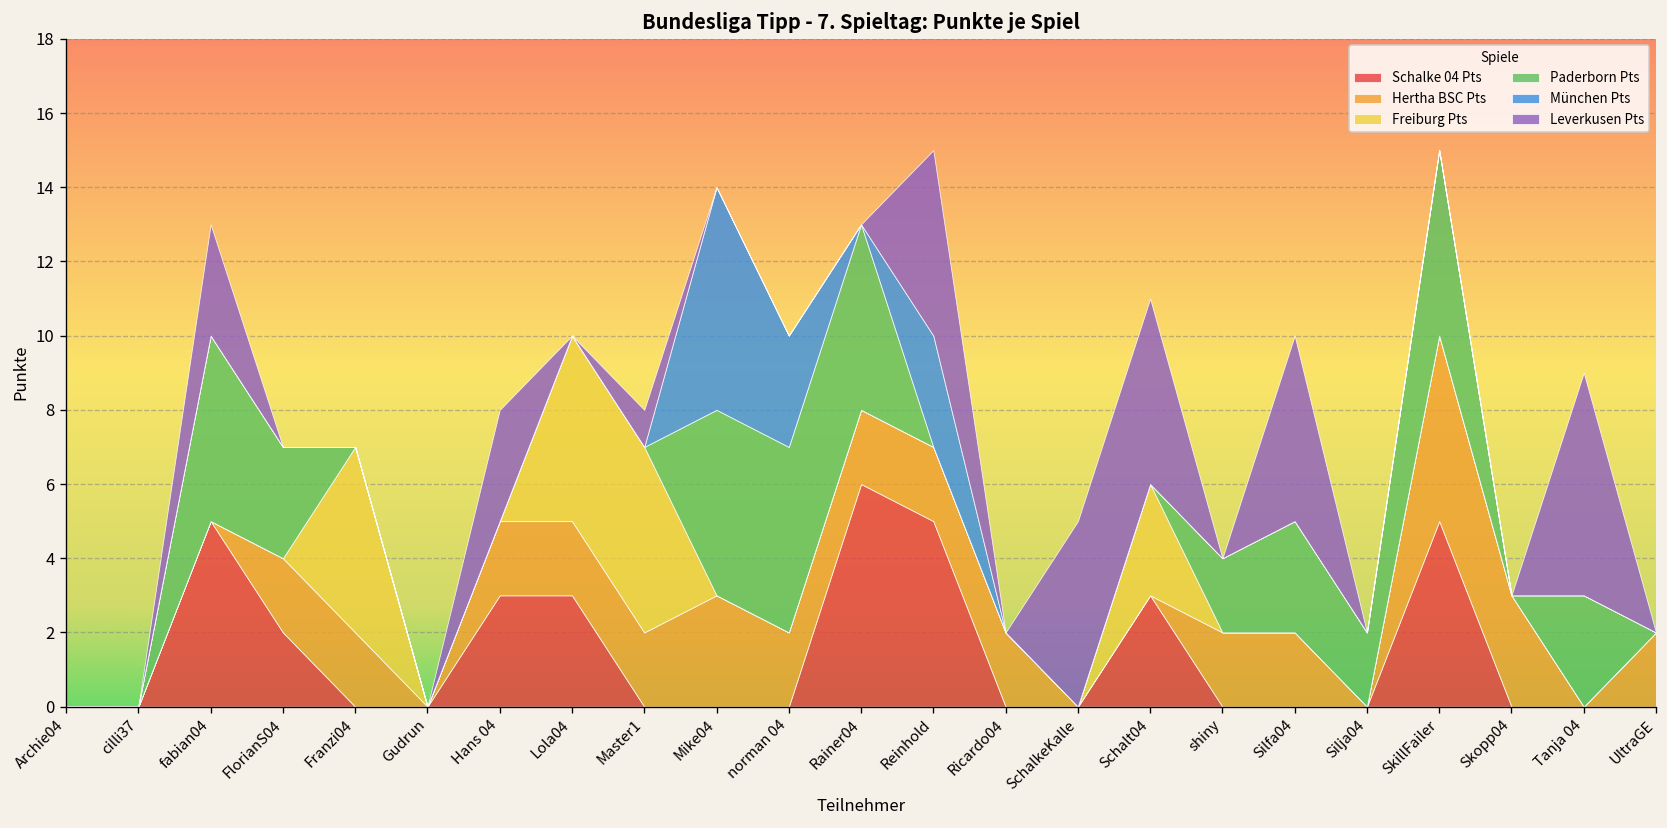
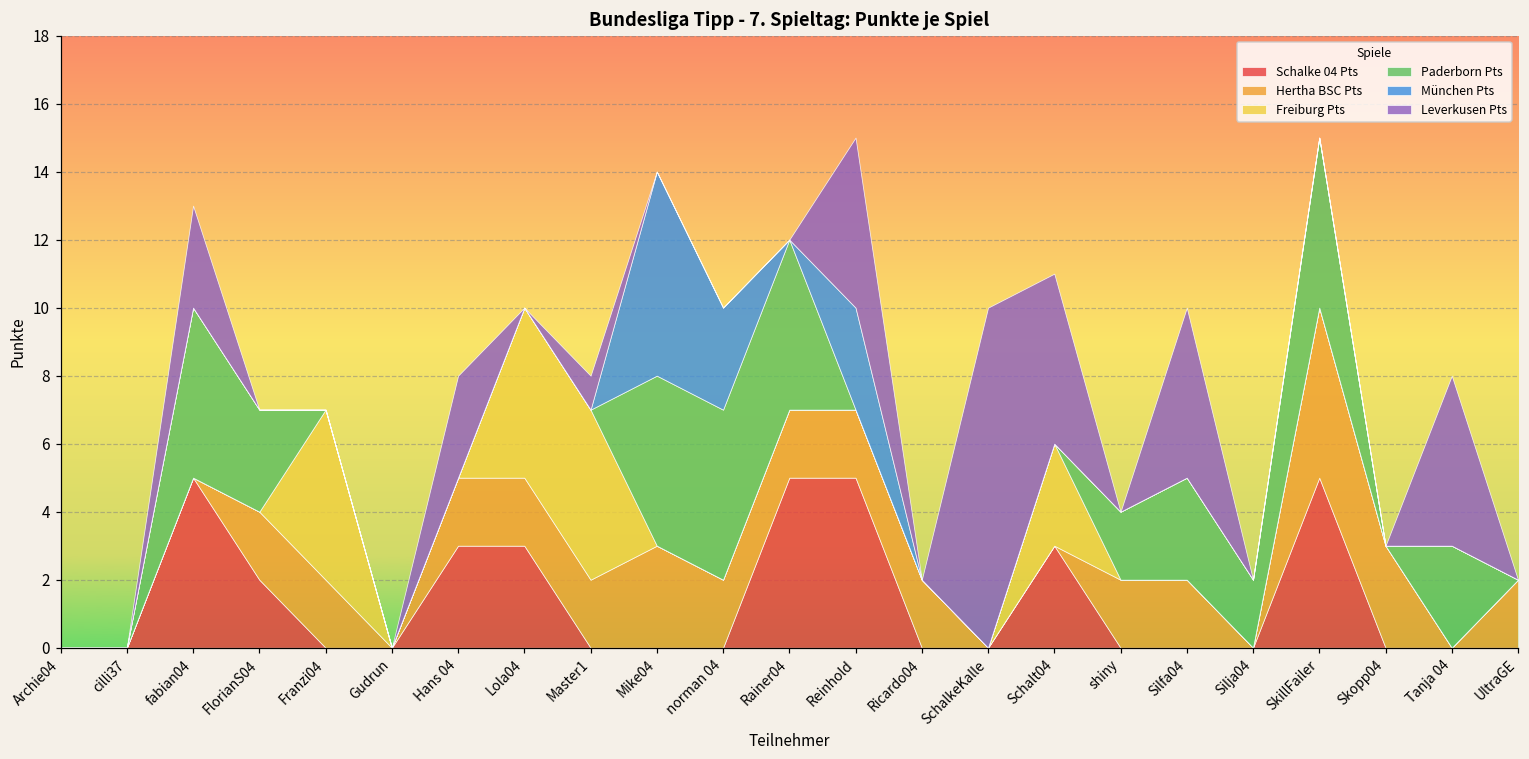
  {
    "Schalke 04 Pts": {
      "FlorianS04": 2,
      "Franzi04": 0,
      "Hans 04": 3,
      "Lola04": 3,
      "Master1": 0,
      "Mike04": 0,
      "norman 04": 0,
-     "Rainer04": 6,
+     "Rainer04": 5,
      "Reinhold": 5,
      "Ricardo04": 0,
      "shiny": 0,
      "Silfa04": 0,
      "SkillFailer": 5,
      "Skopp04": 0,
      "UltraGE": 0
    },
    "Paderborn Pts": {
      "Mike04": 5,
      "norman 04": 5
    },
    "München Pts": {
      "Reinhold": 3
    },
    "Leverkusen Pts": {
      "fabian04": 3,
      "Hans 04": 3,
      "Master1": 1,
      "Reinhold": 5,
-     "SchalkeKalle": 5,
+     "SchalkeKalle": 10,
      "Schalt04": 5,
      "Silfa04": 5,
-     "Tanja 04": 6
+     "Tanja 04": 5
    }
  }
